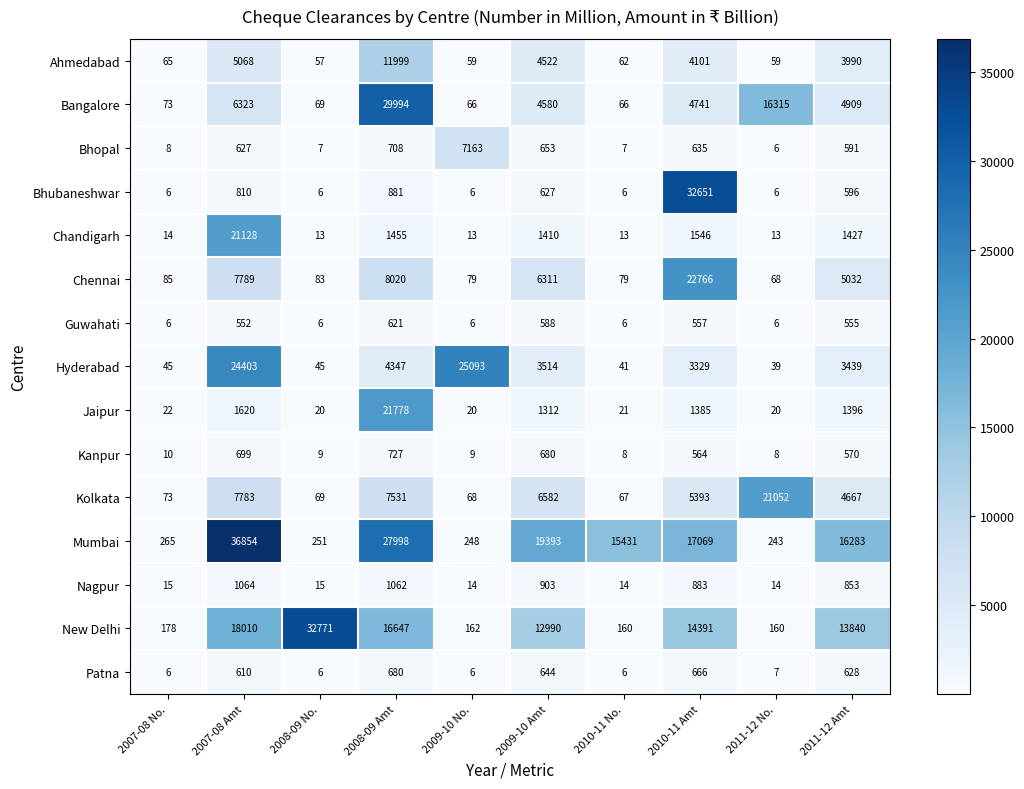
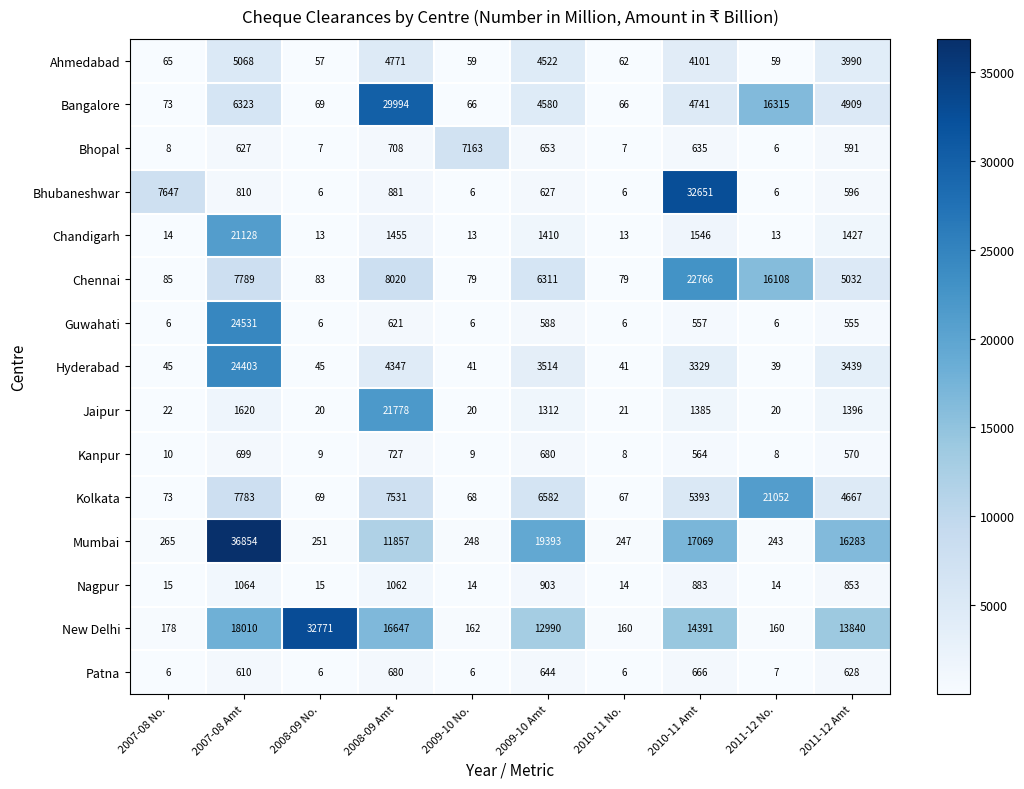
  {
    "Ahmedabad": {
      "2007-08 No.": 65,
      "2007-08 Amt": 5068,
      "2008-09 No.": 57,
-     "2008-09 Amt": 11999,
+     "2008-09 Amt": 4771,
      "2009-10 No.": 59,
      "2009-10 Amt": 4522,
      "2010-11 No.": 62,
      "2010-11 Amt": 4101,
      "2011-12 No.": 59,
      "2011-12 Amt": 3990
    },
    "Bangalore": {
      "2007-08 No.": 73,
      "2007-08 Amt": 6323,
      "2008-09 No.": 69,
      "2008-09 Amt": 29994,
      "2009-10 No.": 66,
      "2009-10 Amt": 4580,
      "2010-11 No.": 66,
      "2010-11 Amt": 4741,
      "2011-12 No.": 16315,
      "2011-12 Amt": 4909
    },
    "Bhopal": {
      "2007-08 No.": 8,
      "2007-08 Amt": 627,
      "2008-09 No.": 7,
      "2008-09 Amt": 708,
      "2009-10 No.": 7163,
      "2009-10 Amt": 653,
      "2010-11 No.": 7,
      "2010-11 Amt": 635,
      "2011-12 No.": 6,
      "2011-12 Amt": 591
    },
    "Bhubaneshwar": {
-     "2007-08 No.": 6,
+     "2007-08 No.": 7647,
      "2007-08 Amt": 810,
      "2008-09 No.": 6,
      "2008-09 Amt": 881,
      "2009-10 No.": 6,
      "2009-10 Amt": 627,
      "2010-11 No.": 6,
      "2010-11 Amt": 32651,
      "2011-12 No.": 6,
      "2011-12 Amt": 596
    },
    "Chandigarh": {
      "2007-08 No.": 14,
      "2007-08 Amt": 21128,
      "2008-09 No.": 13,
      "2008-09 Amt": 1455,
      "2009-10 No.": 13,
      "2009-10 Amt": 1410,
      "2010-11 No.": 13,
      "2010-11 Amt": 1546,
      "2011-12 No.": 13,
      "2011-12 Amt": 1427
    },
    "Chennai": {
      "2007-08 No.": 85,
      "2007-08 Amt": 7789,
      "2008-09 No.": 83,
      "2008-09 Amt": 8020,
      "2009-10 No.": 79,
      "2009-10 Amt": 6311,
      "2010-11 No.": 79,
      "2010-11 Amt": 22766,
-     "2011-12 No.": 68,
+     "2011-12 No.": 16108,
      "2011-12 Amt": 5032
    },
    "Guwahati": {
      "2007-08 No.": 6,
-     "2007-08 Amt": 552,
+     "2007-08 Amt": 24531,
      "2008-09 No.": 6,
      "2008-09 Amt": 621,
      "2009-10 No.": 6,
      "2009-10 Amt": 588,
      "2010-11 No.": 6,
      "2010-11 Amt": 557,
      "2011-12 No.": 6,
      "2011-12 Amt": 555
    },
    "Hyderabad": {
      "2007-08 No.": 45,
      "2007-08 Amt": 24403,
      "2008-09 No.": 45,
      "2008-09 Amt": 4347,
-     "2009-10 No.": 25093,
+     "2009-10 No.": 41,
      "2009-10 Amt": 3514,
      "2010-11 No.": 41,
      "2010-11 Amt": 3329,
      "2011-12 No.": 39,
      "2011-12 Amt": 3439
    },
    "Jaipur": {
      "2007-08 No.": 22,
      "2007-08 Amt": 1620,
      "2008-09 No.": 20,
      "2008-09 Amt": 21778,
      "2009-10 No.": 20,
      "2009-10 Amt": 1312,
      "2010-11 No.": 21,
      "2010-11 Amt": 1385,
      "2011-12 No.": 20,
      "2011-12 Amt": 1396
    },
    "Kanpur": {
      "2007-08 No.": 10,
      "2007-08 Amt": 699,
      "2008-09 No.": 9,
      "2008-09 Amt": 727,
      "2009-10 No.": 9,
      "2009-10 Amt": 680,
      "2010-11 No.": 8,
      "2010-11 Amt": 564,
      "2011-12 No.": 8,
      "2011-12 Amt": 570
    },
    "Kolkata": {
      "2007-08 No.": 73,
      "2007-08 Amt": 7783,
      "2008-09 No.": 69,
      "2008-09 Amt": 7531,
      "2009-10 No.": 68,
      "2009-10 Amt": 6582,
      "2010-11 No.": 67,
      "2010-11 Amt": 5393,
      "2011-12 No.": 21052,
      "2011-12 Amt": 4667
    },
    "Mumbai": {
      "2007-08 No.": 265,
      "2007-08 Amt": 36854,
      "2008-09 No.": 251,
-     "2008-09 Amt": 27998,
+     "2008-09 Amt": 11857,
      "2009-10 No.": 248,
      "2009-10 Amt": 19393,
-     "2010-11 No.": 15431,
+     "2010-11 No.": 247,
      "2010-11 Amt": 17069,
      "2011-12 No.": 243,
      "2011-12 Amt": 16283
    },
    "Nagpur": {
      "2007-08 No.": 15,
      "2007-08 Amt": 1064,
      "2008-09 No.": 15,
      "2008-09 Amt": 1062,
      "2009-10 No.": 14,
      "2009-10 Amt": 903,
      "2010-11 No.": 14,
      "2010-11 Amt": 883,
      "2011-12 No.": 14,
      "2011-12 Amt": 853
    },
    "New Delhi": {
      "2007-08 No.": 178,
      "2007-08 Amt": 18010,
      "2008-09 No.": 32771,
      "2008-09 Amt": 16647,
      "2009-10 No.": 162,
      "2009-10 Amt": 12990,
      "2010-11 No.": 160,
      "2010-11 Amt": 14391,
      "2011-12 No.": 160,
      "2011-12 Amt": 13840
    },
    "Patna": {
      "2007-08 No.": 6,
      "2007-08 Amt": 610,
      "2008-09 No.": 6,
      "2008-09 Amt": 680,
      "2009-10 No.": 6,
      "2009-10 Amt": 644,
      "2010-11 No.": 6,
      "2010-11 Amt": 666,
      "2011-12 No.": 7,
      "2011-12 Amt": 628
    }
  }
